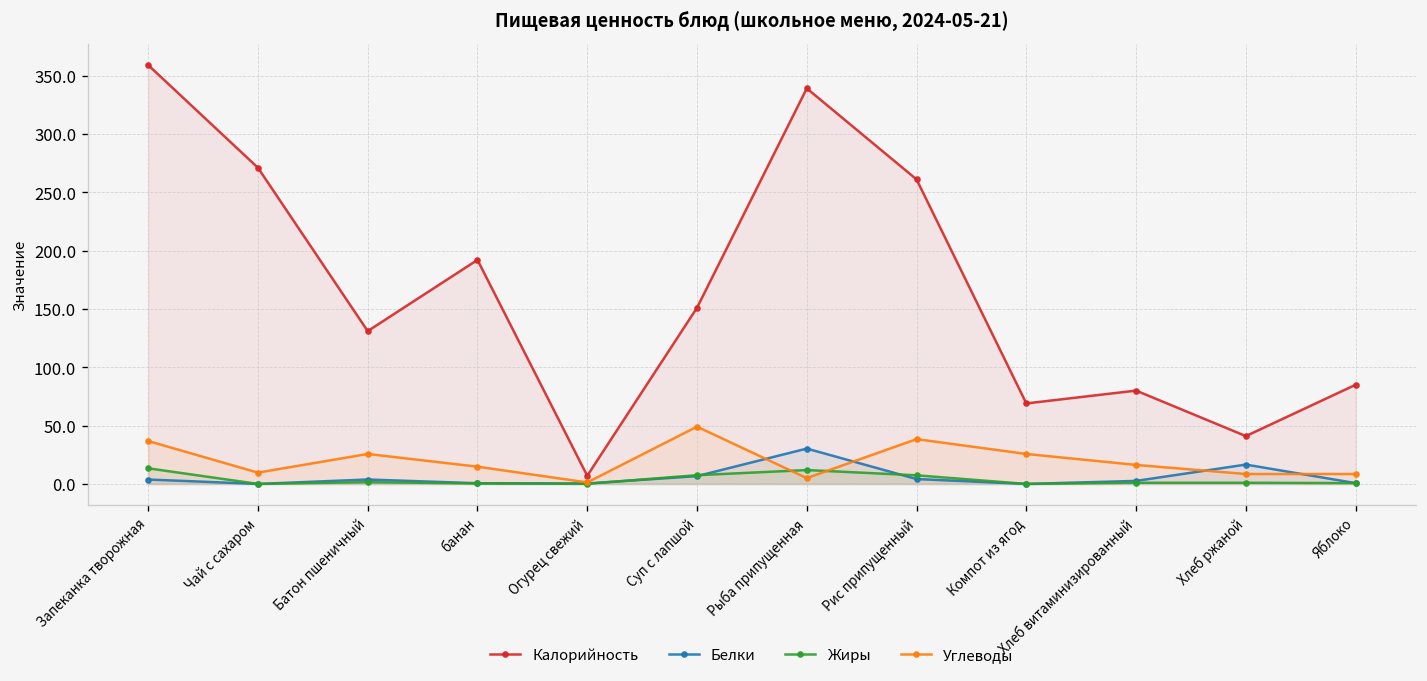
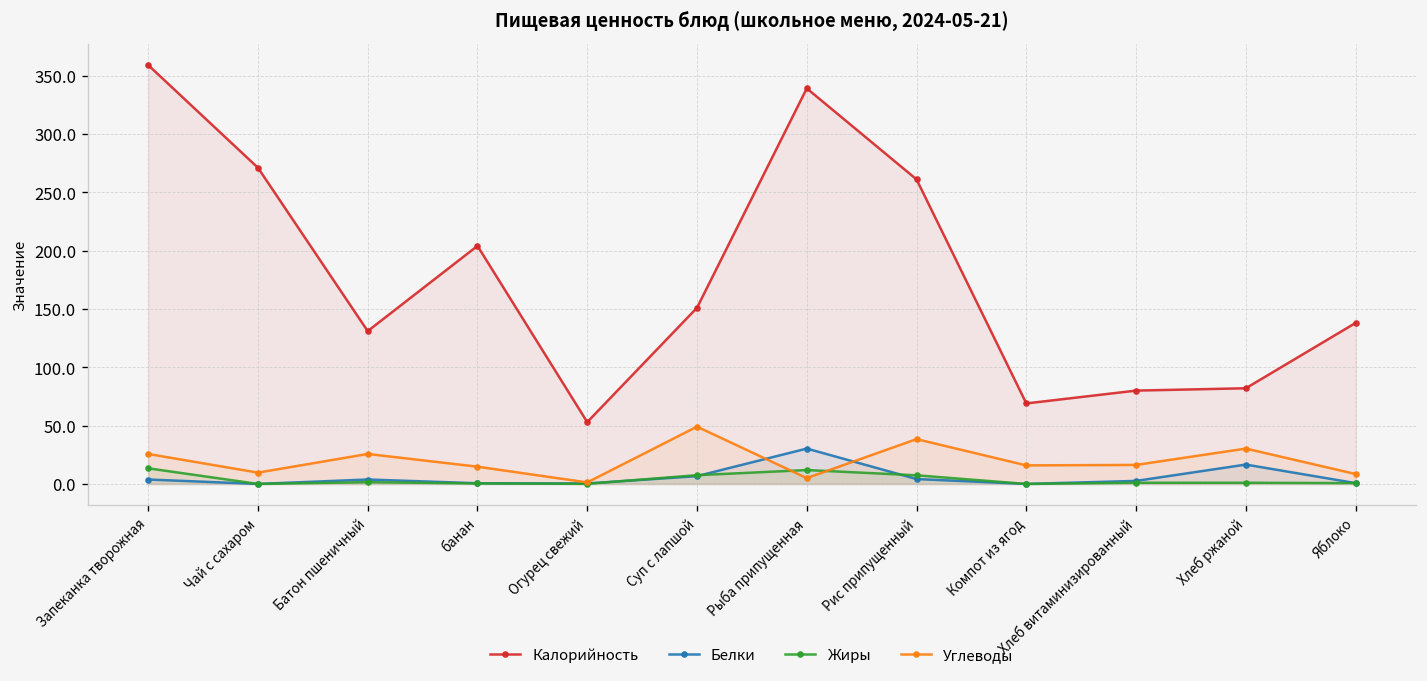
  {
    "Калорийность": {
      "Запеканка творожная": 360,
      "Чай с сахаром": 270,
      "Батон пшеничный": 130,
-     "банан": 190,
-     "Огурец свежий": 10,
+     "банан": 200,
+     "Огурец свежий": 50,
      "Суп с лапшой": 150,
      "Рыба припущенная": 340,
      "Рис припущенный": 260,
      "Компот из ягод": 70,
      "Хлеб витаминизированный": 80,
-     "Хлеб ржаной": 40,
-     "Яблоко": 90
+     "Хлеб ржаной": 80,
+     "Яблоко": 140
    },
    "Белки": {
      "Запеканка творожная": 0,
      "Рыба припущенная": 30,
      "Рис припущенный": 0,
      "Хлеб ржаной": 20
    },
    "Жиры": {
      "Запеканка творожная": 10,
      "Рыба припущенная": 10,
      "Рис припущенный": 10,
      "Хлеб ржаной": 0
    },
    "Углеводы": {
-     "Запеканка творожная": 40,
+     "Запеканка творожная": 30,
      "Чай с сахаром": 10,
      "Батон пшеничный": 30,
      "банан": 10,
      "Суп с лапшой": 50,
      "Рыба припущенная": 10,
      "Рис припущенный": 40,
-     "Компот из ягод": 30,
+     "Компот из ягод": 20,
      "Хлеб витаминизированный": 20,
-     "Хлеб ржаной": 10,
+     "Хлеб ржаной": 30,
      "Яблоко": 10
    }
  }
